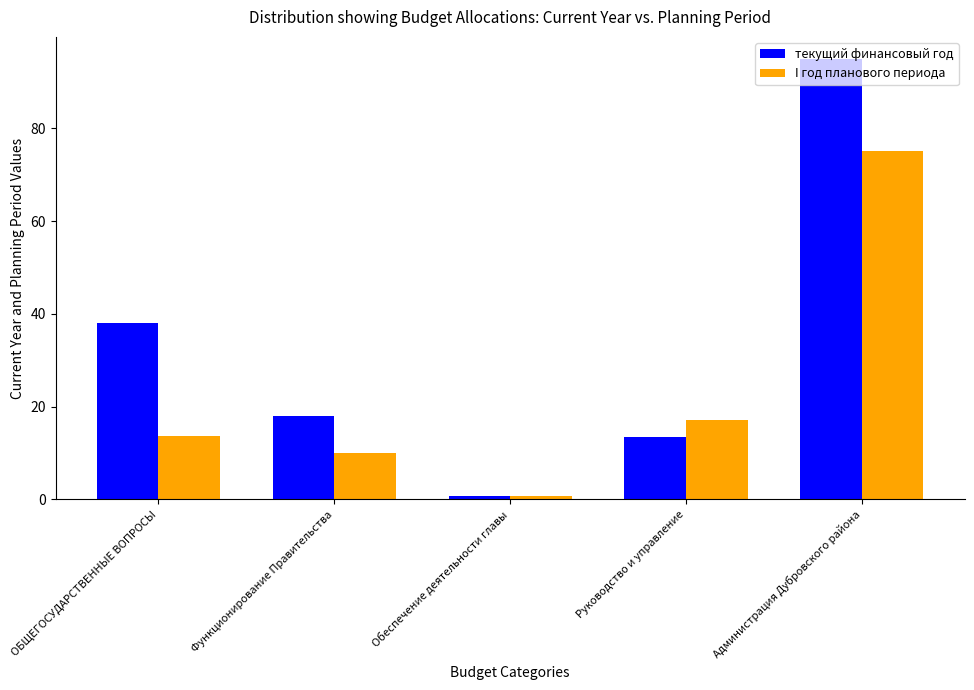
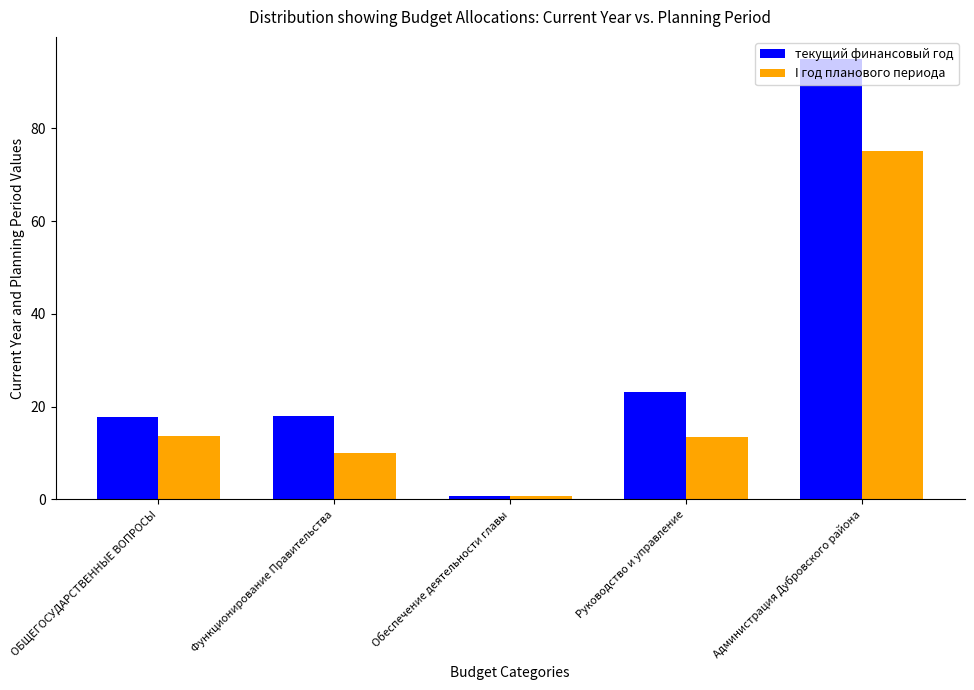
  {
    "текущий финансовый год": {
-     "ОБЩЕГОСУДАРСТВЕННЫЕ ВОПРОСЫ": 38,
+     "ОБЩЕГОСУДАРСТВЕННЫЕ ВОПРОСЫ": 18,
      "Функционирование Правительства": 18,
      "Обеспечение деятельности главы": 1,
-     "Руководство и управление": 13
+     "Руководство и управление": 23
    },
    "I год планового периода": {
      "ОБЩЕГОСУДАРСТВЕННЫЕ ВОПРОСЫ": 14,
      "Функционирование Правительства": 10,
      "Обеспечение деятельности главы": 1,
-     "Руководство и управление": 17,
+     "Руководство и управление": 13,
      "Администрация Дубровского района": 75
    }
  }
